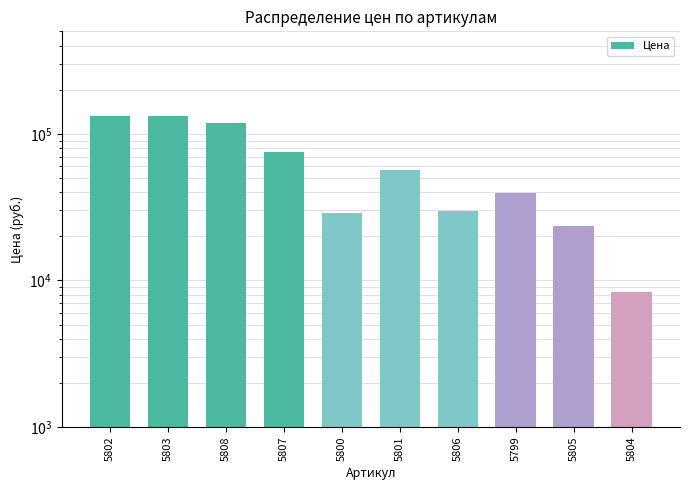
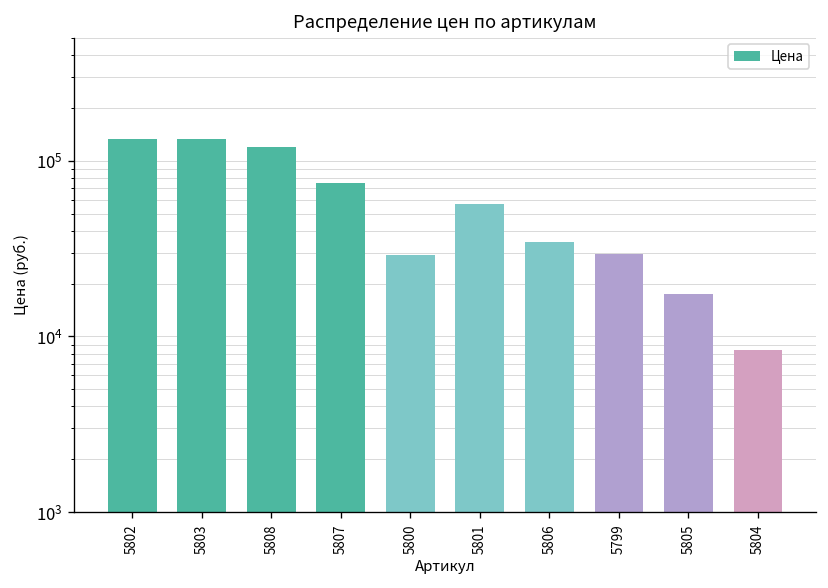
  {
    "5802": 130000,
    "5803": 130000,
    "5808": 120000,
    "5807": 70000,
    "5800": 29000,
    "5801": 57000,
-   "5806": 30000,
-   "5799": 40000,
-   "5805": 24000,
+   "5806": 35000,
+   "5799": 30000,
+   "5805": 18000,
    "5804": 8000
  }
